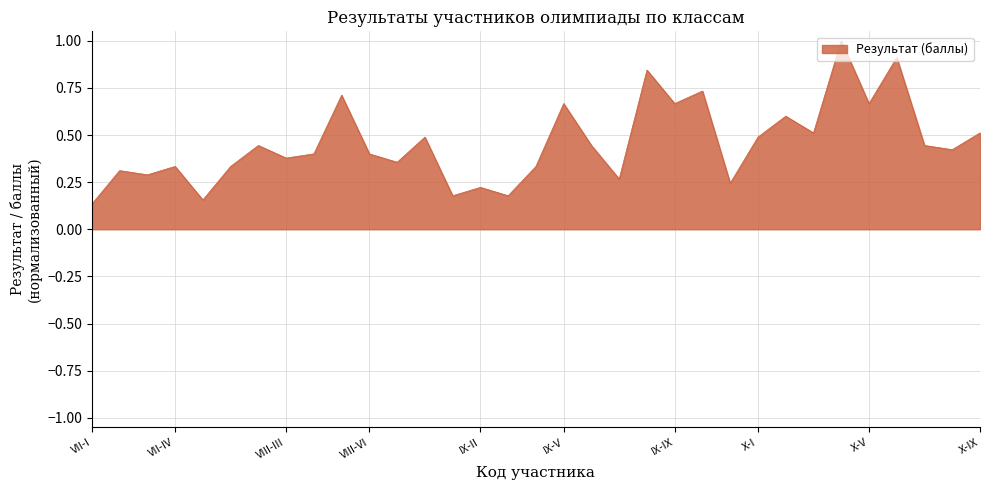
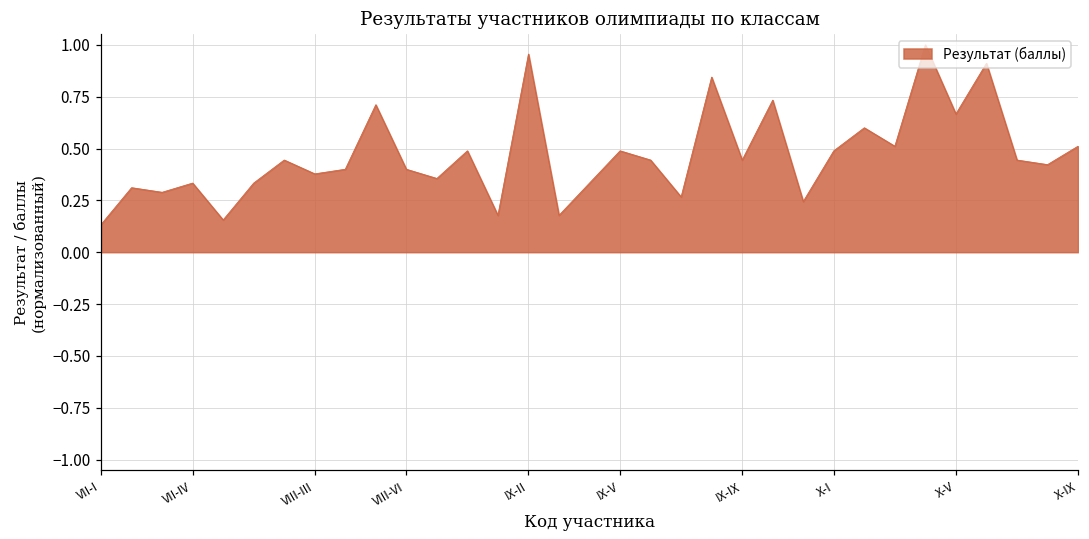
  {
    "VII-I": 0.13,
    "VII-IV": 0.33,
    "VIII-III": 0.38,
    "VIII-VI": 0.40,
-   "IX-II": 0.22,
-   "IX-V": 0.67,
-   "IX-IX": 0.67,
+   "IX-II": 0.96,
+   "IX-V": 0.49,
+   "IX-IX": 0.44,
    "X-I": 0.49,
    "X-V": 0.67,
    "X-IX": 0.51
  }
